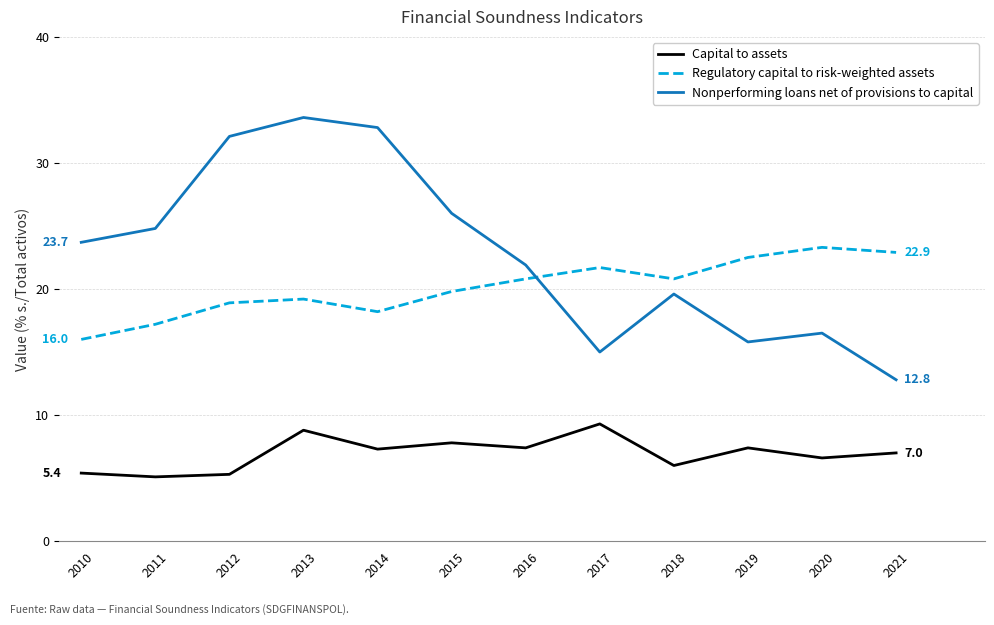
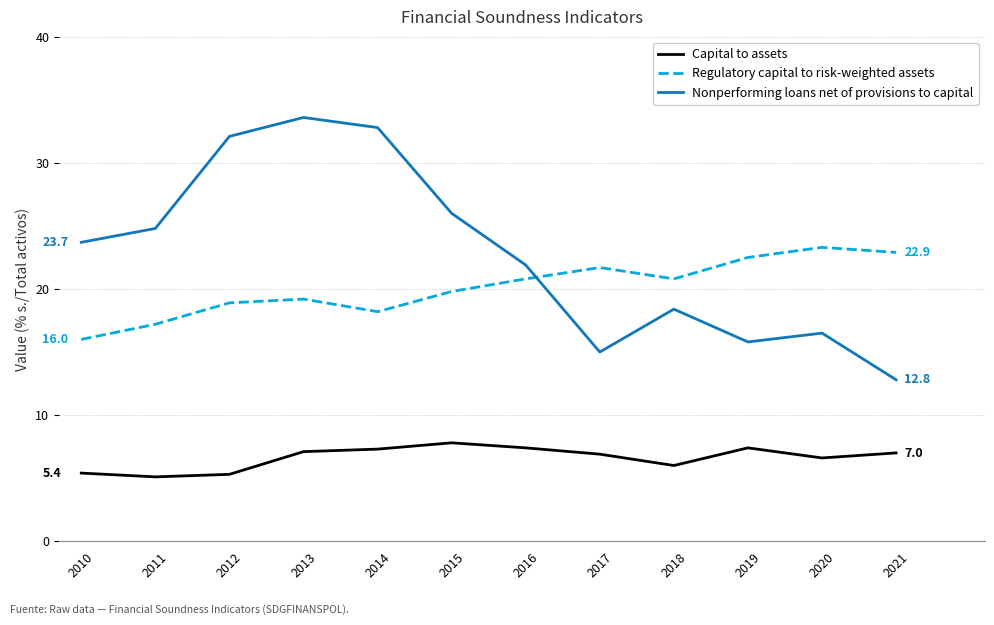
  {
    "Capital to assets": {
      "2011": 5.1,
      "2012": 5.3,
-     "2013": 8.8,
+     "2013": 7.1,
      "2014": 7.3,
      "2015": 7.8,
      "2016": 7.4,
-     "2017": 9.3,
+     "2017": 6.9,
      "2018": 6.0,
      "2019": 7.4,
      "2020": 6.6
    },
    "Regulatory capital to risk-weighted assets": {
      "2010": 16.0,
      "2021": 22.9
    },
    "Nonperforming loans net of provisions to capital": {
      "2011": 24.8,
      "2012": 32.1,
      "2013": 33.6,
      "2014": 32.8,
      "2015": 26.0,
      "2016": 21.9,
      "2017": 15.0,
-     "2018": 19.6,
+     "2018": 18.4,
      "2019": 15.8,
      "2020": 16.5
    }
  }
